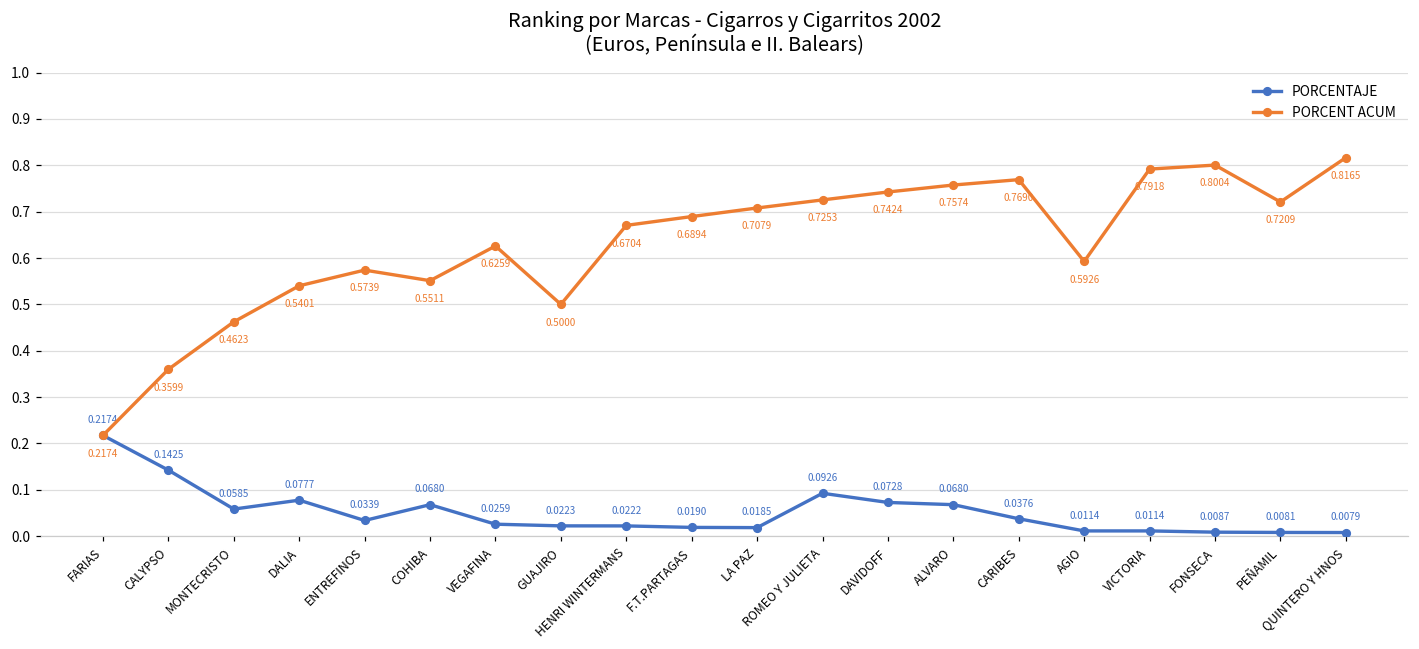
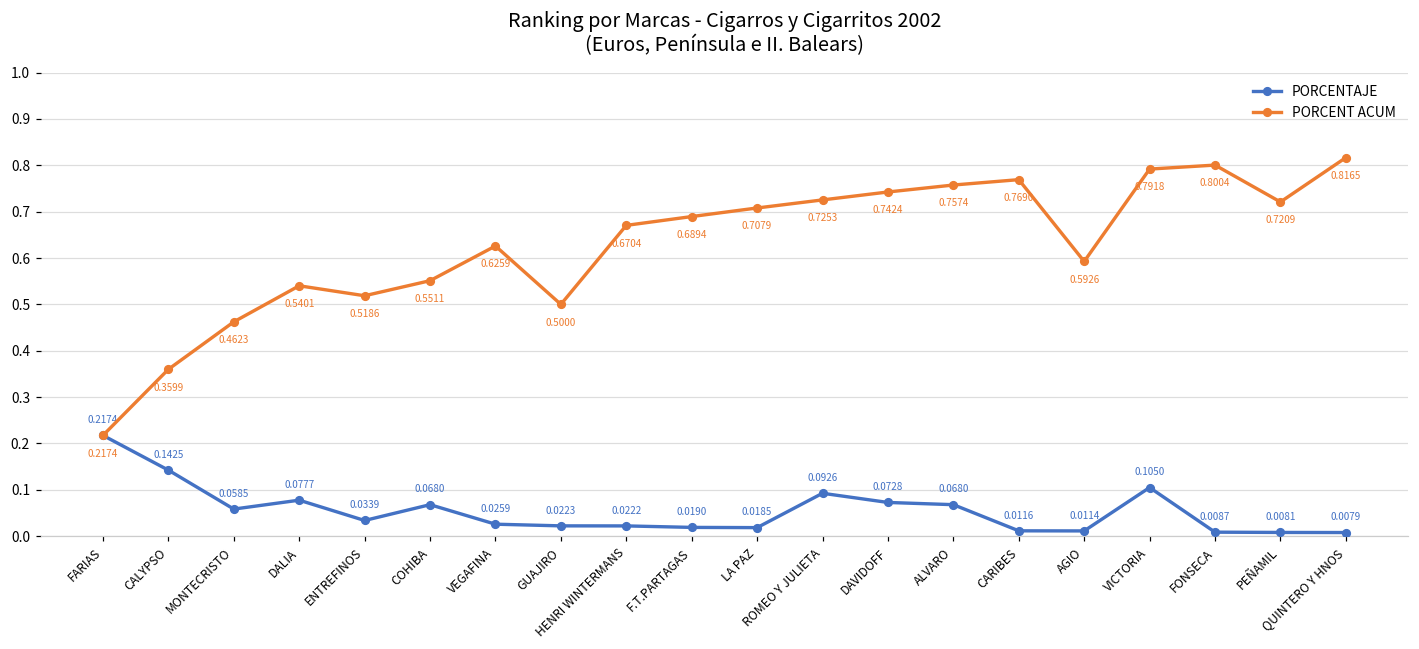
  {
    "PORCENTAJE": {
      "CALYPSO": 0.1425,
      "MONTECRISTO": 0.0585,
      "DALIA": 0.0777,
      "ENTREFINOS": 0.0339,
      "COHIBA": 0.0680,
      "VEGAFINA": 0.0259,
      "GUAJIRO": 0.0223,
      "HENRI WINTERMANS": 0.0222,
      "F.T.PARTAGAS": 0.0190,
      "LA PAZ": 0.0185,
      "ROMEO Y JULIETA": 0.0926,
      "DAVIDOFF": 0.0728,
      "ALVARO": 0.0680,
-     "CARIBES": 0.0376,
+     "CARIBES": 0.0116,
      "AGIO": 0.0114,
-     "VICTORIA": 0.0114,
+     "VICTORIA": 0.1050,
      "FONSECA": 0.0087,
      "PEÑAMIL": 0.0081,
      "QUINTERO Y HNOS": 0.0079
    },
    "PORCENT ACUM": {
      "CALYPSO": 0.3599,
      "MONTECRISTO": 0.4623,
      "DALIA": 0.5401,
-     "ENTREFINOS": 0.5739,
+     "ENTREFINOS": 0.5186,
      "COHIBA": 0.5511,
      "VEGAFINA": 0.6259,
      "GUAJIRO": 0.5000,
      "HENRI WINTERMANS": 0.6704,
      "F.T.PARTAGAS": 0.6894,
      "LA PAZ": 0.7079,
      "ROMEO Y JULIETA": 0.7253,
      "DAVIDOFF": 0.7424,
      "ALVARO": 0.7574,
      "CARIBES": 0.7690,
      "AGIO": 0.5926,
      "VICTORIA": 0.7918,
      "FONSECA": 0.8004,
      "PEÑAMIL": 0.7209,
      "QUINTERO Y HNOS": 0.8165
    }
  }
